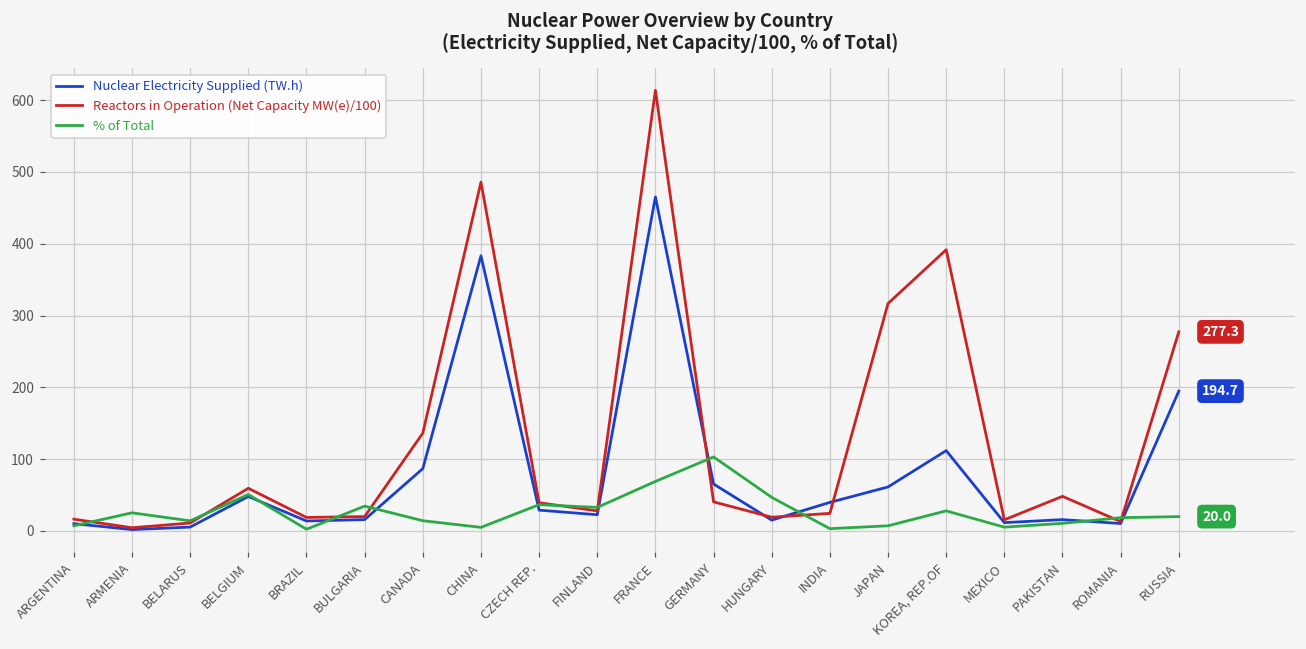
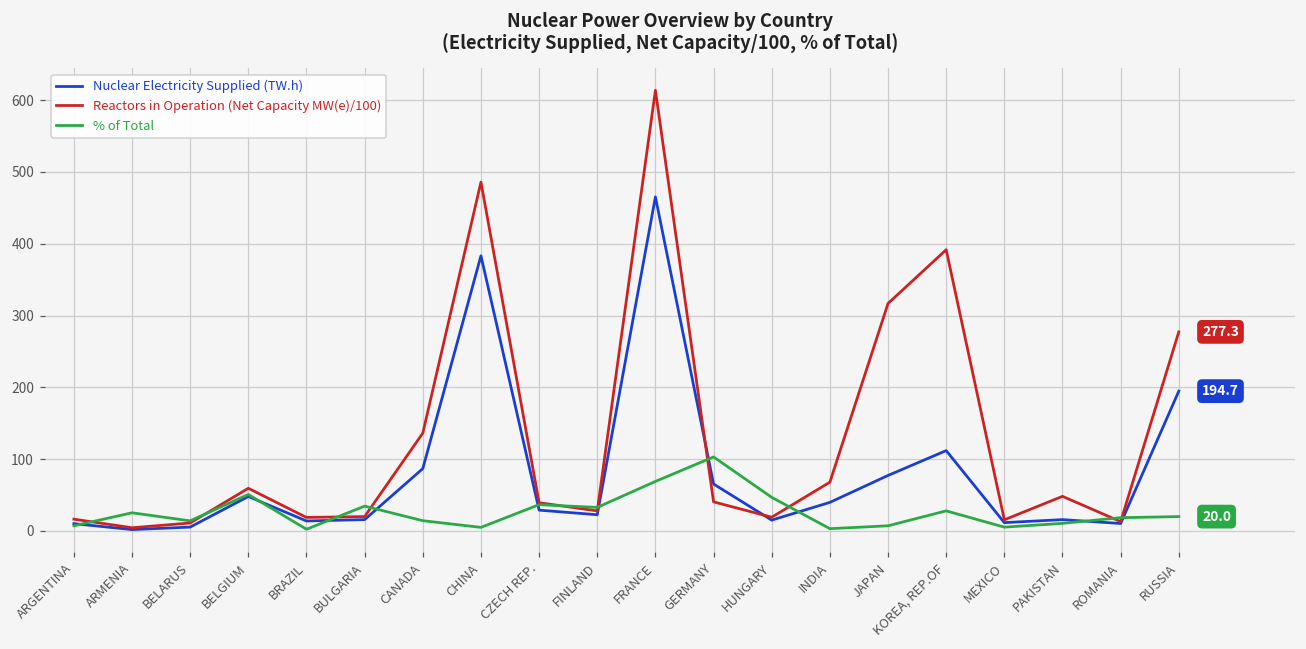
  {
    "Nuclear Electricity Supplied (TW.h)": {
      "BELARUS": 10,
      "BRAZIL": 10,
      "BULGARIA": 20,
      "CANADA": 90,
      "CHINA": 380,
      "CZECH REP.": 30,
      "FINLAND": 20,
      "FRANCE": 470,
      "GERMANY": 70,
      "HUNGARY": 20,
      "INDIA": 40,
-     "JAPAN": 60,
+     "JAPAN": 80,
      "KOREA, REP.OF": 110,
      "PAKISTAN": 20
    },
    "Reactors in Operation (Net Capacity MW(e)/100)": {
      "ARGENTINA": 20,
      "BELGIUM": 60,
      "BRAZIL": 20,
      "BULGARIA": 20,
      "CANADA": 140,
      "CHINA": 490,
      "FINLAND": 30,
      "FRANCE": 610,
      "GERMANY": 40,
      "HUNGARY": 20,
-     "INDIA": 20,
+     "INDIA": 70,
      "JAPAN": 320,
      "KOREA, REP.OF": 390,
      "PAKISTAN": 50
    },
    "% of Total": {
      "ARMENIA": 30,
      "BRAZIL": 0,
      "BULGARIA": 30,
      "CANADA": 10,
      "CHINA": 10,
      "FINLAND": 30,
      "FRANCE": 70,
      "GERMANY": 100,
      "HUNGARY": 50,
      "INDIA": 0,
      "JAPAN": 10,
      "KOREA, REP.OF": 30,
      "MEXICO": 10,
      "PAKISTAN": 10,
      "ROMANIA": 20
    }
  }
